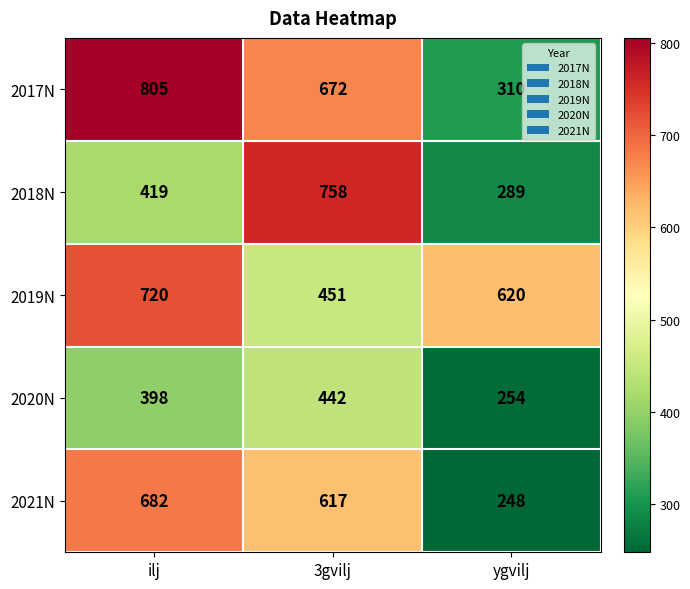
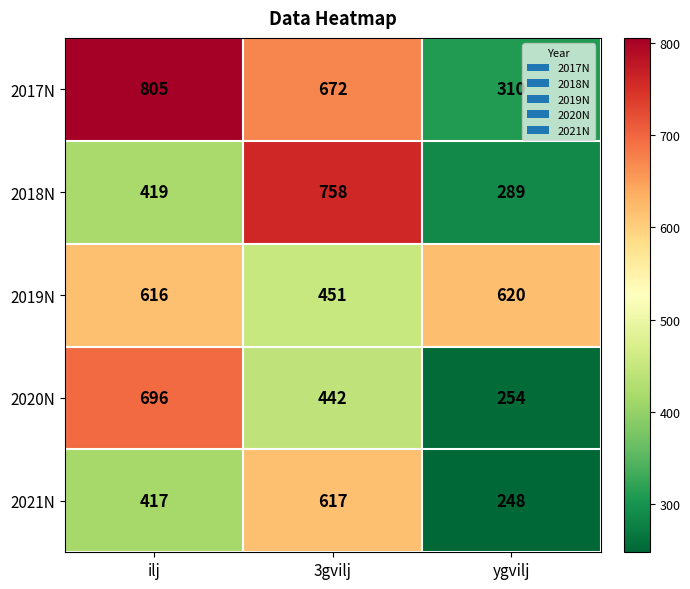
  {
    "2017N": {
      "ilj": 805,
      "3gvilj": 672
    },
    "2018N": {
      "ilj": 419,
      "3gvilj": 758,
      "ygvilj": 289
    },
    "2019N": {
-     "ilj": 720,
+     "ilj": 616,
      "3gvilj": 451,
      "ygvilj": 620
    },
    "2020N": {
-     "ilj": 398,
+     "ilj": 696,
      "3gvilj": 442,
      "ygvilj": 254
    },
    "2021N": {
-     "ilj": 682,
+     "ilj": 417,
      "3gvilj": 617,
      "ygvilj": 248
    }
  }
